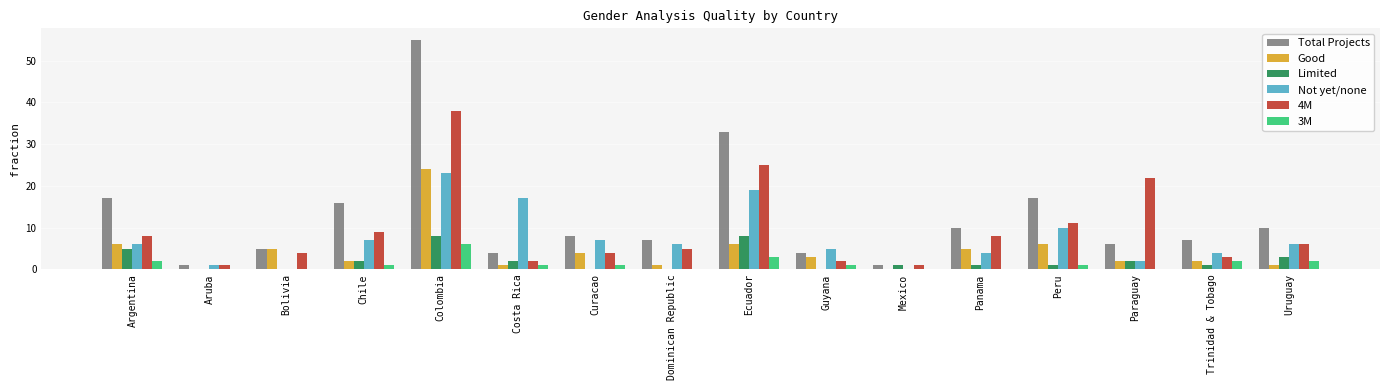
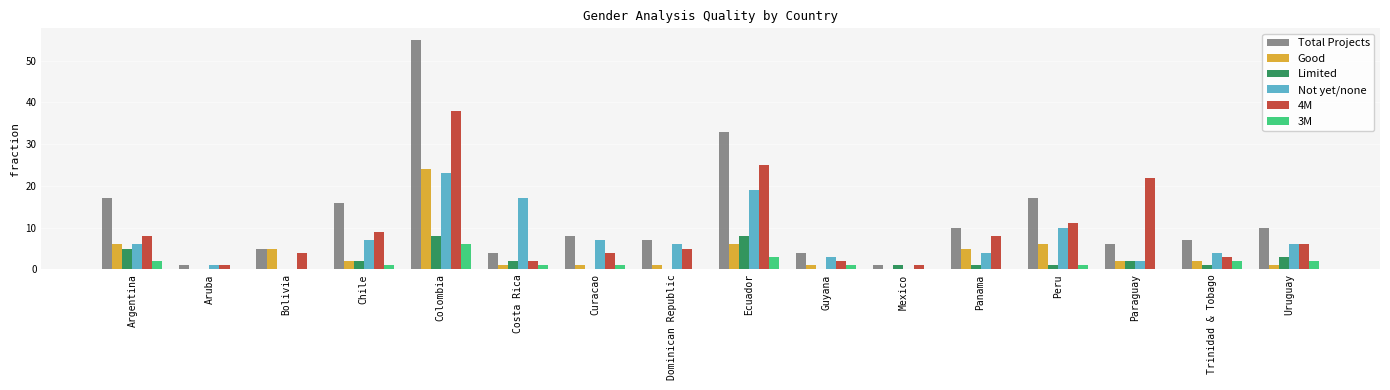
  {
    "Total Projects": {
      "Argentina": 17,
      "Aruba": 1,
      "Bolivia": 5,
      "Chile": 16,
      "Colombia": 55,
      "Costa Rica": 4,
      "Curacao": 8,
      "Dominican Republic": 7,
      "Ecuador": 33,
      "Guyana": 4,
      "Mexico": 1,
      "Panama": 10,
      "Peru": 17,
      "Paraguay": 6,
      "Trinidad & Tobago": 7,
      "Uruguay": 10
    },
    "Good": {
      "Argentina": 6,
      "Aruba": 0,
      "Bolivia": 5,
      "Chile": 2,
      "Colombia": 24,
      "Costa Rica": 1,
-     "Curacao": 4,
+     "Curacao": 1,
      "Dominican Republic": 1,
      "Ecuador": 6,
-     "Guyana": 3,
+     "Guyana": 1,
      "Mexico": 0,
      "Panama": 5,
      "Peru": 6,
      "Paraguay": 2,
      "Trinidad & Tobago": 2,
      "Uruguay": 1
    },
    "Limited": {
      "Argentina": 5,
      "Aruba": 0,
      "Bolivia": 0,
      "Chile": 2,
      "Colombia": 8,
      "Costa Rica": 2,
      "Curacao": 0,
      "Dominican Republic": 0,
      "Ecuador": 8,
      "Guyana": 0,
      "Mexico": 1,
      "Panama": 1,
      "Peru": 1,
      "Paraguay": 2,
      "Trinidad & Tobago": 1,
      "Uruguay": 3
    },
    "Not yet/none": {
      "Argentina": 6,
      "Aruba": 1,
      "Bolivia": 0,
      "Chile": 7,
      "Colombia": 23,
      "Costa Rica": 17,
      "Curacao": 7,
      "Dominican Republic": 6,
      "Ecuador": 19,
-     "Guyana": 5,
+     "Guyana": 3,
      "Mexico": 0,
      "Panama": 4,
      "Peru": 10,
      "Paraguay": 2,
      "Trinidad & Tobago": 4,
      "Uruguay": 6
    },
    "4M": {
      "Argentina": 8,
      "Aruba": 1,
      "Bolivia": 4,
      "Chile": 9,
      "Colombia": 38,
      "Costa Rica": 2,
      "Curacao": 4,
      "Dominican Republic": 5,
      "Ecuador": 25,
      "Guyana": 2,
      "Mexico": 1,
      "Panama": 8,
      "Peru": 11,
      "Paraguay": 22,
      "Trinidad & Tobago": 3,
      "Uruguay": 6
    },
    "3M": {
      "Argentina": 2,
      "Aruba": 0,
      "Bolivia": 0,
      "Chile": 1,
      "Colombia": 6,
      "Costa Rica": 1,
      "Curacao": 1,
      "Dominican Republic": 0,
      "Ecuador": 3,
      "Guyana": 1,
      "Mexico": 0,
      "Panama": 0,
      "Peru": 1,
      "Paraguay": 0,
      "Trinidad & Tobago": 2,
      "Uruguay": 2
    }
  }
